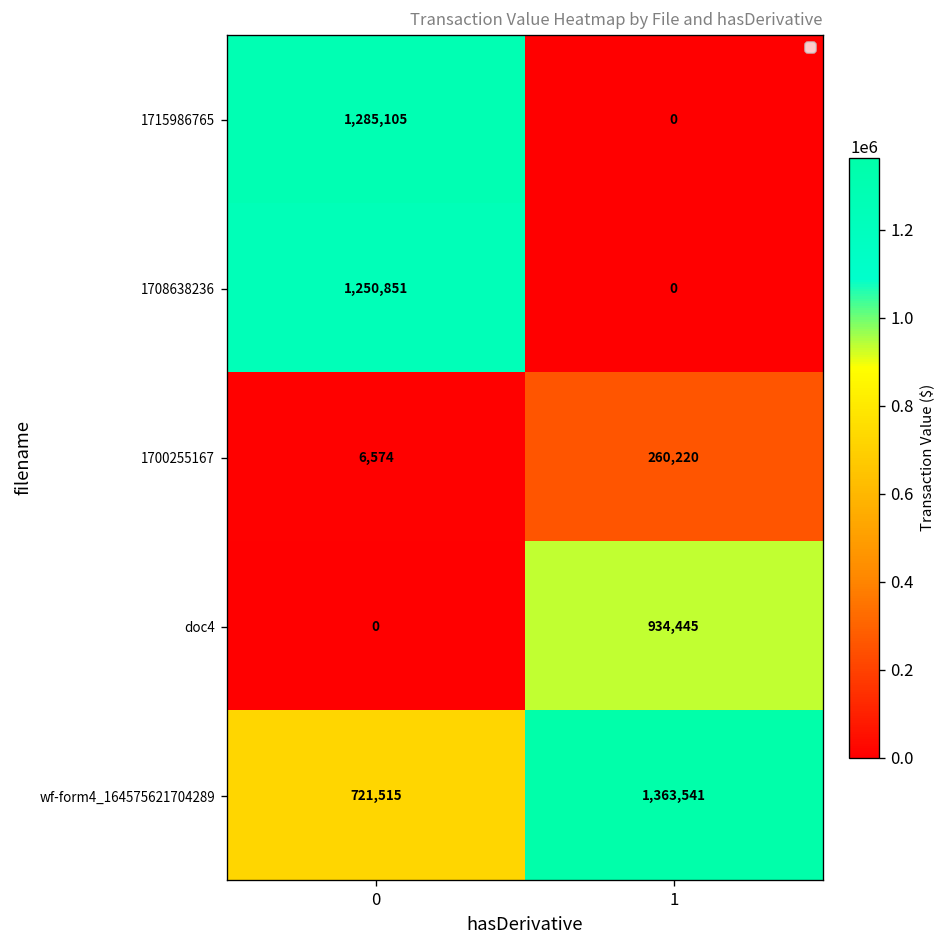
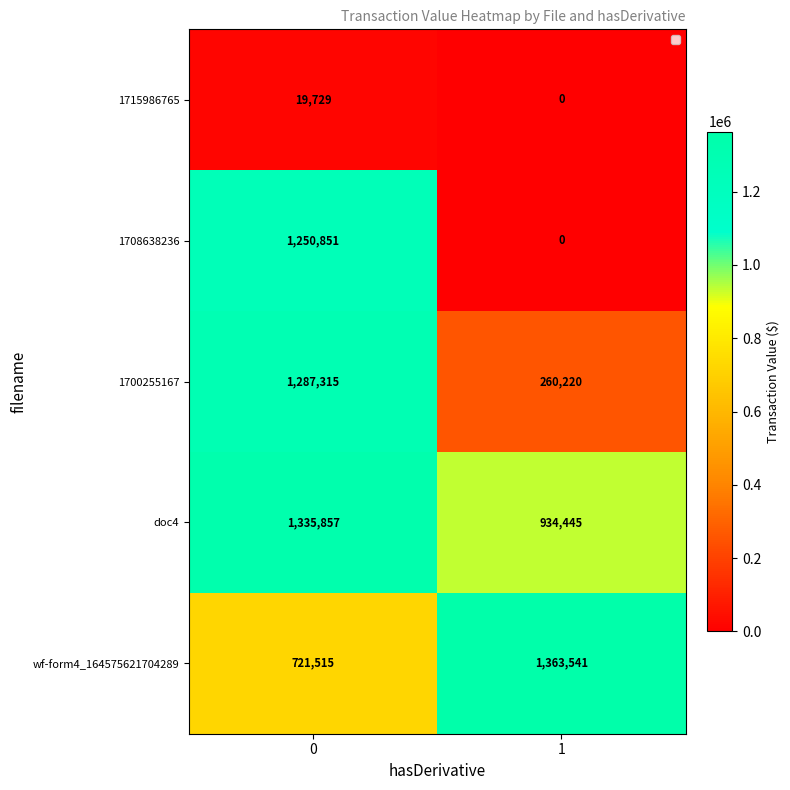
  {
    "1715986765": {
-     "0": "1,285,105",
+     "0": "19,729",
      "1": "0"
    },
    "1708638236": {
      "0": "1,250,851",
      "1": "0"
    },
    "1700255167": {
-     "0": "6,574",
+     "0": "1,287,315",
      "1": "260,220"
    },
    "doc4": {
-     "0": "0",
+     "0": "1,335,857",
      "1": "934,445"
    },
    "wf-form4_164575621704289": {
      "0": "721,515",
      "1": "1,363,541"
    }
  }
